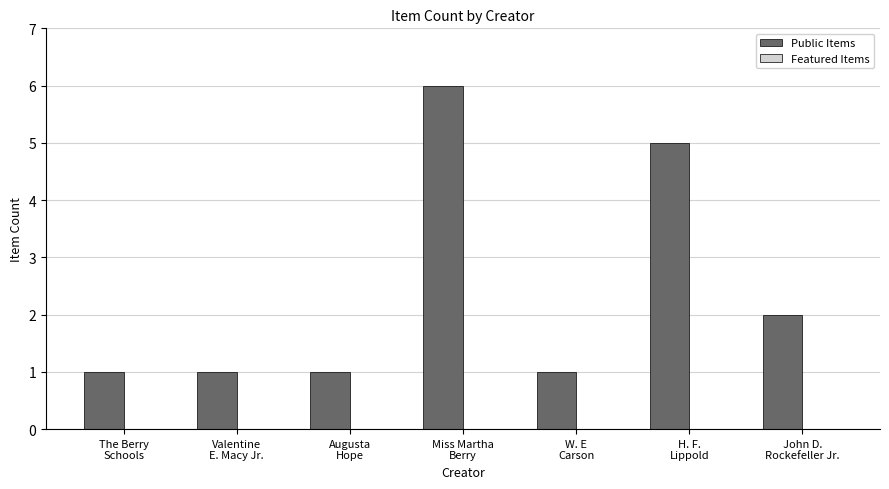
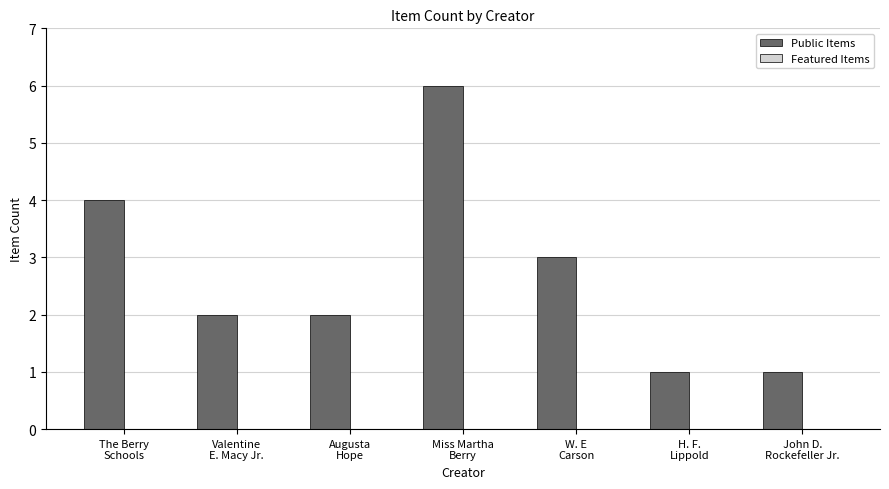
  {
    "Public Items": {
-     "The Berry Schools": 1,
-     "Valentine E. Macy Jr.": 1,
-     "Augusta Hope": 1,
+     "The Berry Schools": 4,
+     "Valentine E. Macy Jr.": 2,
+     "Augusta Hope": 2,
      "Miss Martha Berry": 6,
-     "W. E Carson": 1,
-     "H. F. Lippold": 5,
-     "John D. Rockefeller Jr.": 2
+     "W. E Carson": 3,
+     "H. F. Lippold": 1,
+     "John D. Rockefeller Jr.": 1
    },
    "Featured Items": {
      "The Berry Schools": 0,
      "Valentine E. Macy Jr.": 0,
      "Augusta Hope": 0,
      "Miss Martha Berry": 0,
      "W. E Carson": 0,
      "H. F. Lippold": 0,
      "John D. Rockefeller Jr.": 0
    }
  }
